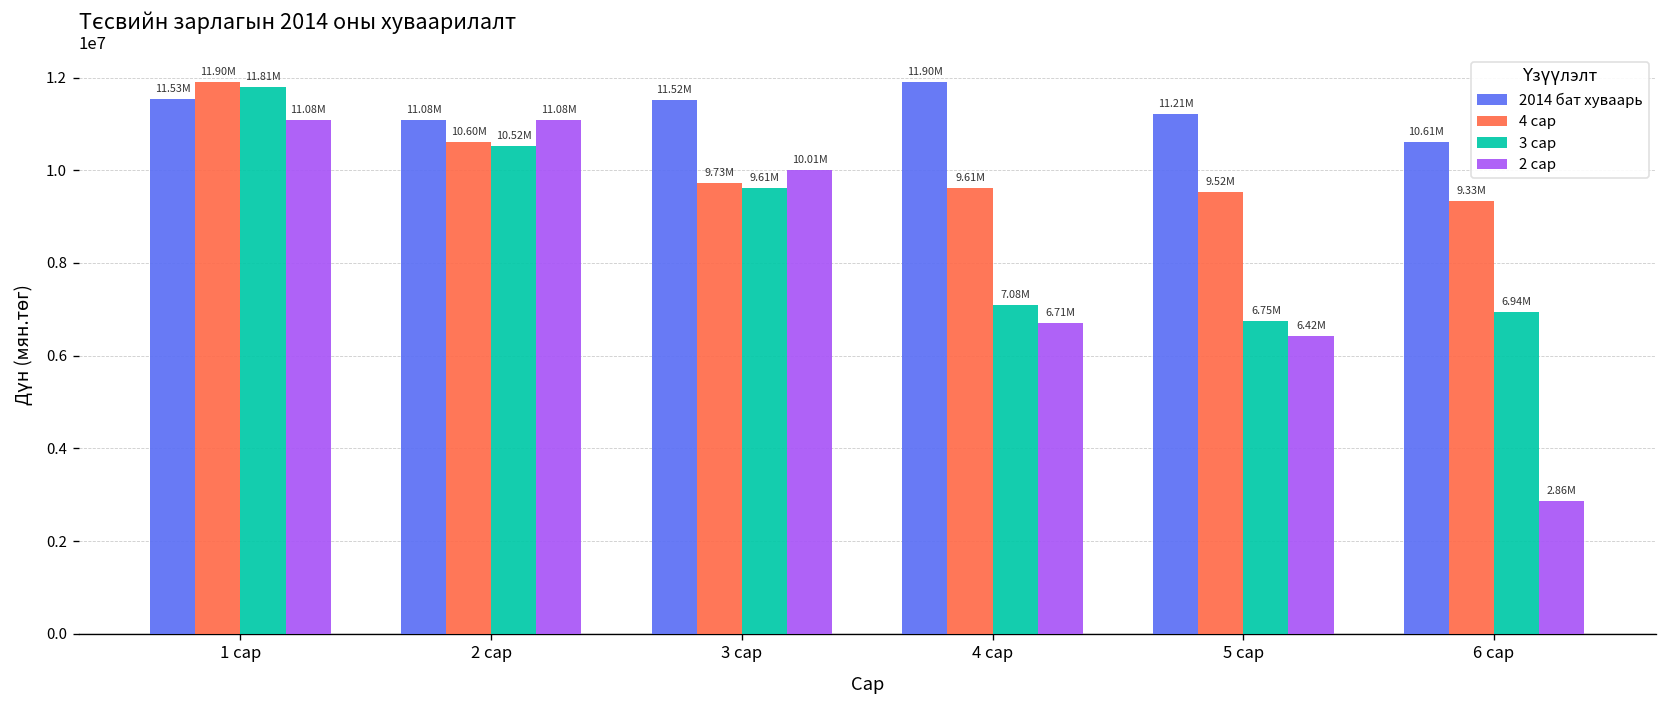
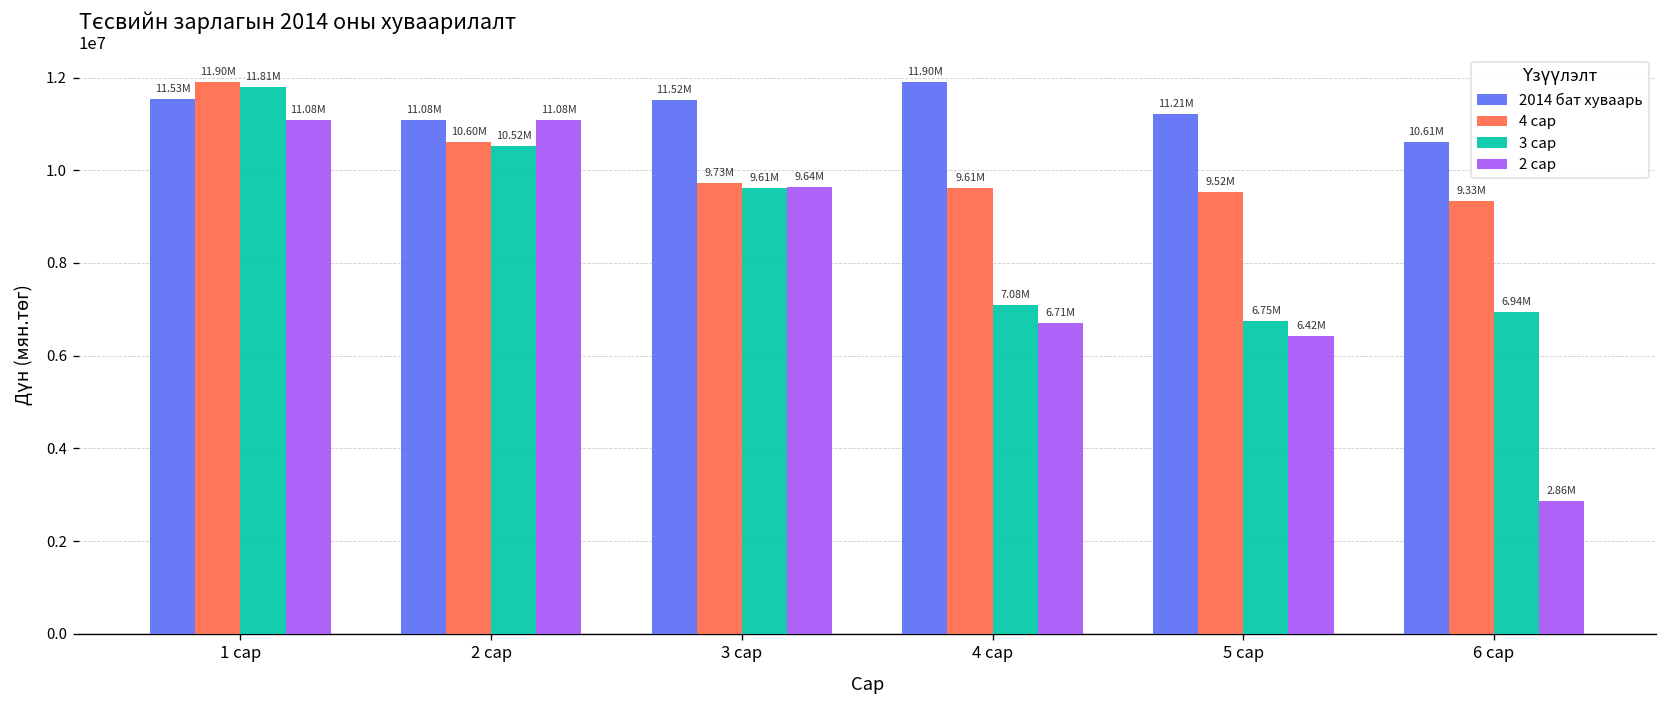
  {
    "2014 бат хуваарь": {
      "1 сар": "11.53M",
      "2 сар": "11.08M",
      "3 сар": "11.52M",
      "4 сар": "11.90M",
      "5 сар": "11.21M",
      "6 сар": "10.61M"
    },
    "4 сар": {
      "1 сар": "11.90M",
      "2 сар": "10.60M",
      "3 сар": "9.73M",
      "4 сар": "9.61M",
      "5 сар": "9.52M",
      "6 сар": "9.33M"
    },
    "3 сар": {
      "1 сар": "11.81M",
      "2 сар": "10.52M",
      "3 сар": "9.61M",
      "4 сар": "7.08M",
      "5 сар": "6.75M",
      "6 сар": "6.94M"
    },
    "2 сар": {
      "1 сар": "11.08M",
      "2 сар": "11.08M",
-     "3 сар": "10.01M",
+     "3 сар": "9.64M",
      "4 сар": "6.71M",
      "5 сар": "6.42M",
      "6 сар": "2.86M"
    }
  }
